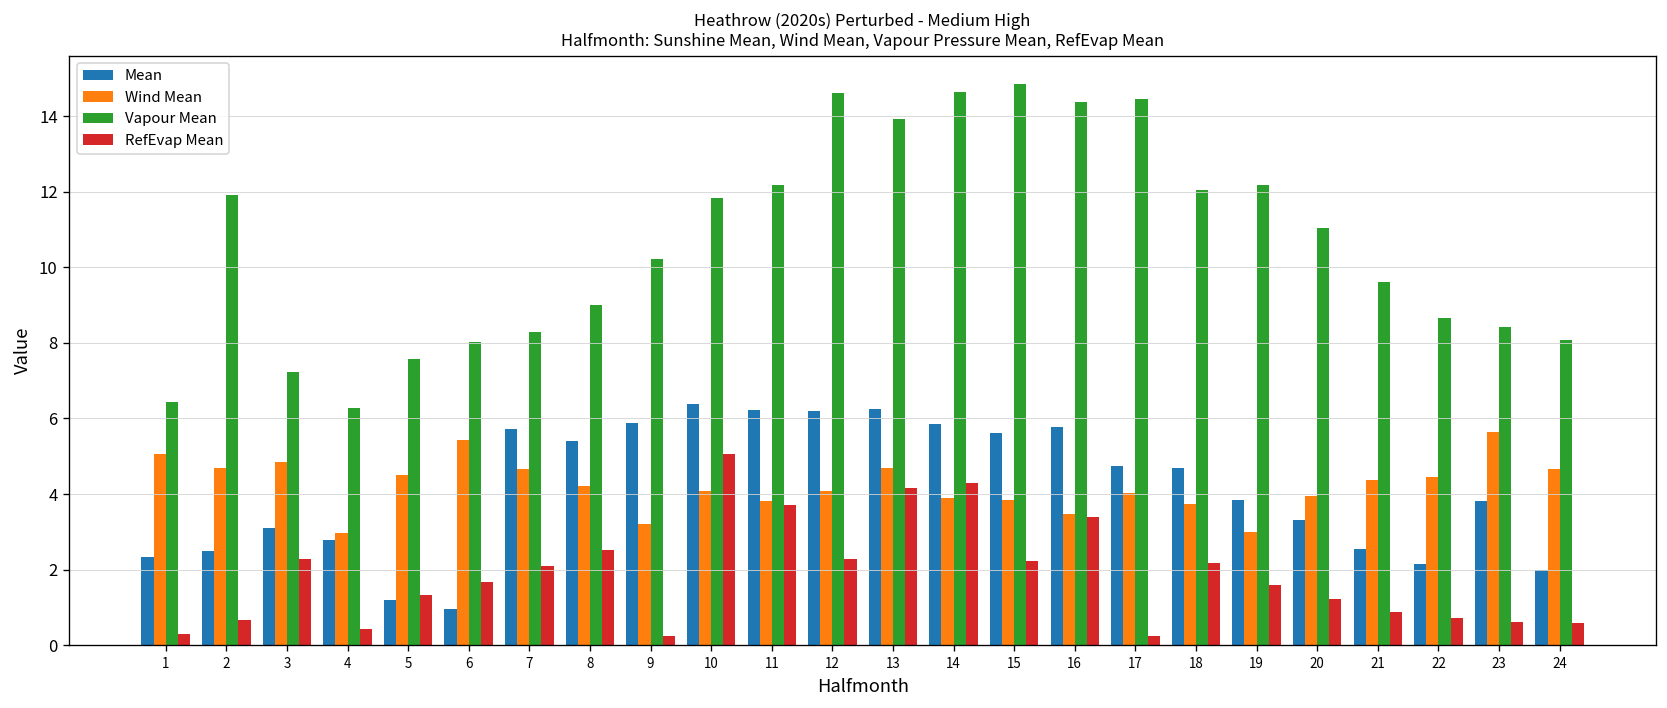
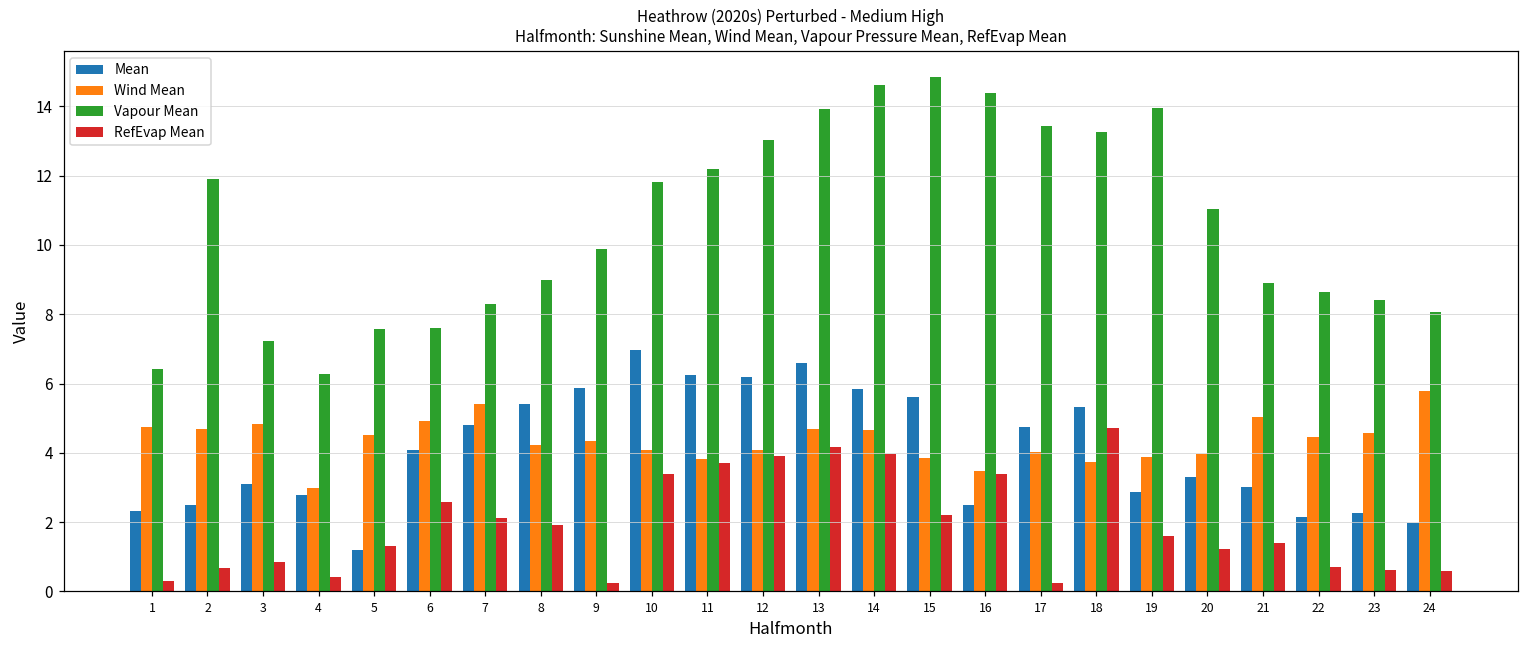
  {
    "Mean": {
      "1": 2.3,
      "2": 2.5,
      "3": 3.1,
      "4": 2.8,
      "5": 1.2,
-     "6": 1.0,
-     "7": 5.7,
+     "6": 4.1,
+     "7": 4.8,
      "8": 5.4,
      "9": 5.9,
-     "10": 6.4,
+     "10": 7.0,
      "11": 6.2,
      "12": 6.2,
-     "13": 6.2,
+     "13": 6.6,
      "14": 5.9,
      "15": 5.6,
-     "16": 5.8,
+     "16": 2.5,
      "17": 4.7,
-     "18": 4.7,
-     "19": 3.8,
+     "18": 5.3,
+     "19": 2.9,
      "20": 3.3,
-     "21": 2.6,
+     "21": 3.0,
      "22": 2.1,
-     "23": 3.8,
+     "23": 2.3,
      "24": 2.0
    },
    "Wind Mean": {
-     "1": 5.0,
+     "1": 4.7,
      "2": 4.7,
      "3": 4.8,
      "4": 3.0,
      "5": 4.5,
-     "6": 5.4,
-     "7": 4.7,
+     "6": 4.9,
+     "7": 5.4,
      "8": 4.2,
-     "9": 3.2,
+     "9": 4.3,
      "10": 4.1,
      "11": 3.8,
      "12": 4.1,
      "13": 4.7,
-     "14": 3.9,
+     "14": 4.7,
      "15": 3.8,
      "16": 3.5,
      "17": 4.0,
      "18": 3.7,
-     "19": 3.0,
+     "19": 3.9,
      "20": 4.0,
-     "21": 4.4,
+     "21": 5.0,
      "22": 4.4,
-     "23": 5.6,
-     "24": 4.7
+     "23": 4.6,
+     "24": 5.8
    },
    "Vapour Mean": {
      "1": 6.4,
      "2": 11.9,
      "3": 7.2,
      "4": 6.3,
      "5": 7.6,
-     "6": 8.0,
+     "6": 7.6,
      "7": 8.3,
      "8": 9.0,
-     "9": 10.2,
+     "9": 9.9,
      "10": 11.8,
      "11": 12.2,
-     "12": 14.6,
+     "12": 13.0,
      "13": 13.9,
      "14": 14.6,
      "15": 14.9,
      "16": 14.4,
-     "17": 14.4,
-     "18": 12.0,
-     "19": 12.2,
+     "17": 13.4,
+     "18": 13.3,
+     "19": 14.0,
      "20": 11.0,
-     "21": 9.6,
+     "21": 8.9,
      "22": 8.7,
      "23": 8.4,
      "24": 8.1
    },
    "RefEvap Mean": {
      "1": 0.3,
      "2": 0.7,
-     "3": 2.3,
+     "3": 0.9,
      "4": 0.4,
      "5": 1.3,
-     "6": 1.7,
+     "6": 2.6,
      "7": 2.1,
-     "8": 2.5,
+     "8": 1.9,
      "9": 0.2,
-     "10": 5.1,
+     "10": 3.4,
      "11": 3.7,
-     "12": 2.3,
+     "12": 3.9,
      "13": 4.2,
-     "14": 4.3,
+     "14": 4.0,
      "15": 2.2,
      "16": 3.4,
      "17": 0.3,
-     "18": 2.2,
+     "18": 4.7,
      "19": 1.6,
      "20": 1.2,
-     "21": 0.9,
+     "21": 1.4,
      "22": 0.7,
      "23": 0.6,
      "24": 0.6
    }
  }
